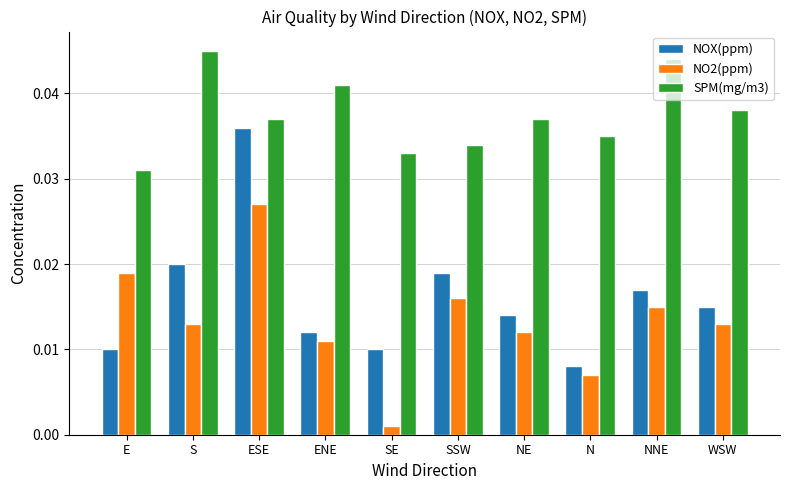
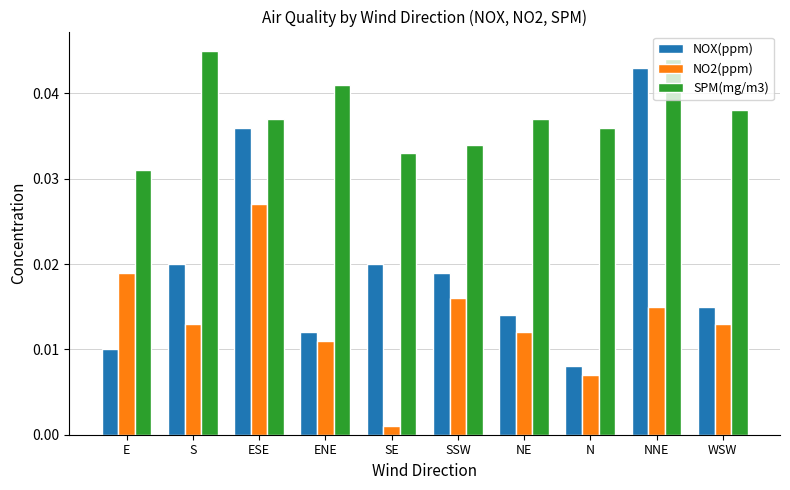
  {
    "NOX(ppm)": {
      "E": 0.010,
      "S": 0.020,
      "ESE": 0.036,
      "ENE": 0.012,
-     "SE": 0.01,
+     "SE": 0.02,
      "SSW": 0.019,
      "NE": 0.014,
      "N": 0.008,
-     "NNE": 0.017,
+     "NNE": 0.043,
      "WSW": 0.015
    },
    "NO2(ppm)": {
      "E": 0.019,
      "S": 0.013,
      "ESE": 0.027,
      "ENE": 0.011,
      "SE": 0.001,
      "SSW": 0.016,
      "NE": 0.012,
      "N": 0.007,
      "NNE": 0.015,
      "WSW": 0.013
    },
    "SPM(mg/m3)": {
      "E": 0.031,
      "S": 0.045,
      "ESE": 0.037,
      "ENE": 0.041,
      "SE": 0.033,
      "SSW": 0.034,
      "NE": 0.037,
-     "N": 0.035,
+     "N": 0.036,
      "WSW": 0.038
    }
  }
